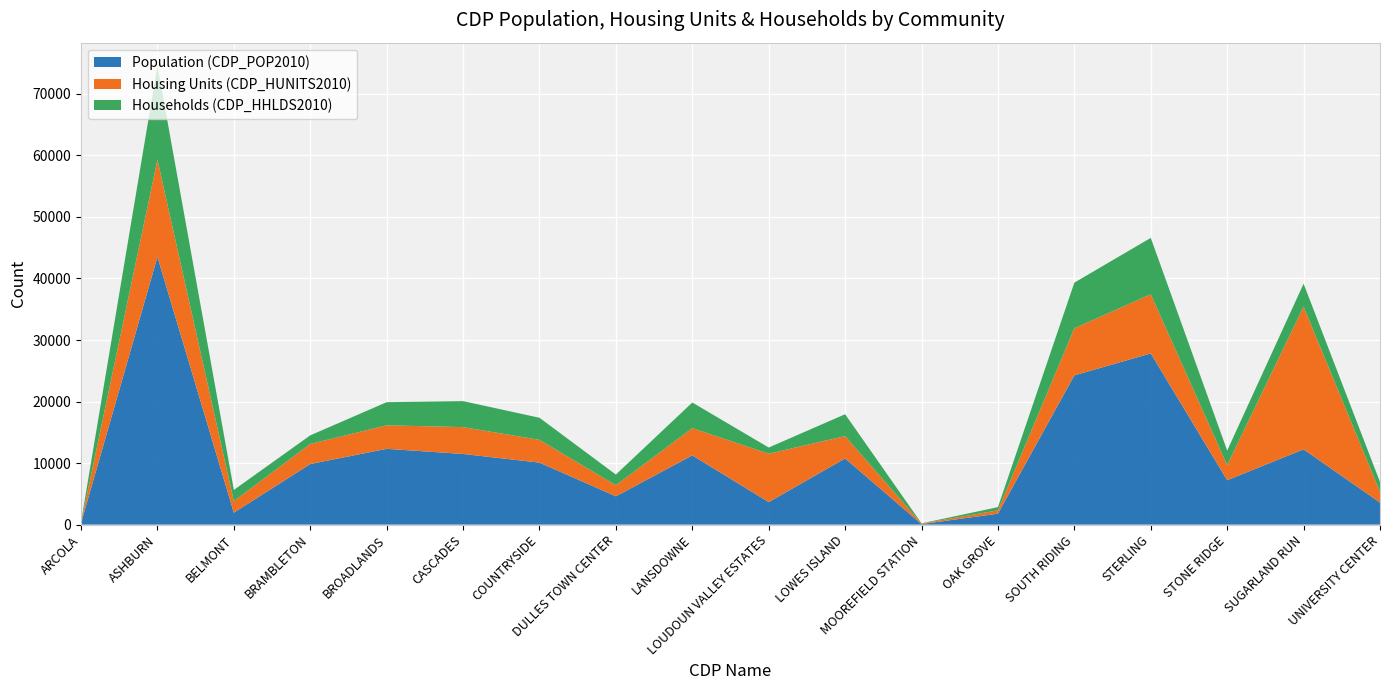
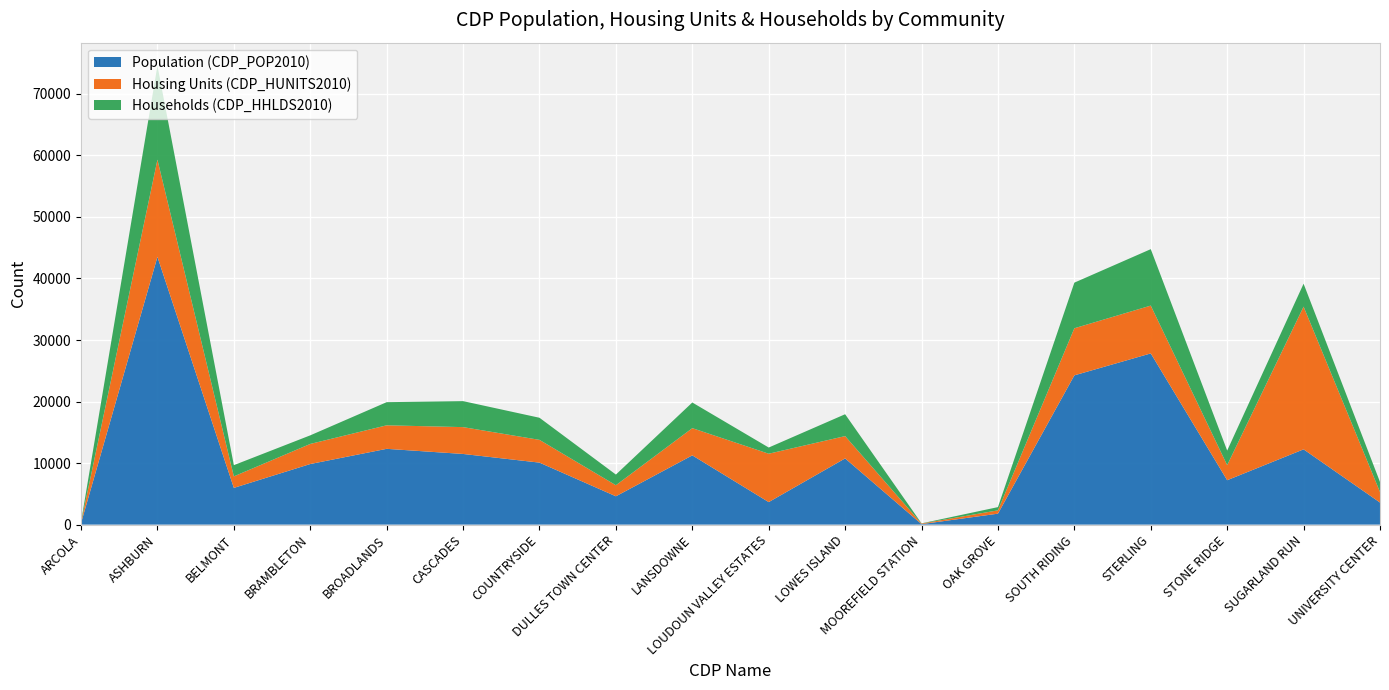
  {
    "Population (CDP_POP2010)": {
      "ASHBURN": 44000,
-     "BELMONT": 2000,
+     "BELMONT": 6000,
      "BRAMBLETON": 10000,
      "BROADLANDS": 12000,
      "CASCADES": 11000,
      "COUNTRYSIDE": 10000,
      "DULLES TOWN CENTER": 5000,
      "LANSDOWNE": 11000,
      "LOUDOUN VALLEY ESTATES": 4000,
      "LOWES ISLAND": 11000,
      "OAK GROVE": 2000,
      "SOUTH RIDING": 24000,
      "STERLING": 28000,
      "STONE RIDGE": 7000,
      "SUGARLAND RUN": 12000,
      "UNIVERSITY CENTER": 4000
    },
    "Housing Units (CDP_HUNITS2010)": {
      "ASHBURN": 16000,
      "BELMONT": 2000,
      "BRAMBLETON": 3000,
      "BROADLANDS": 4000,
      "CASCADES": 4000,
      "COUNTRYSIDE": 4000,
      "DULLES TOWN CENTER": 2000,
      "LANSDOWNE": 4000,
      "LOUDOUN VALLEY ESTATES": 8000,
      "LOWES ISLAND": 4000,
      "OAK GROVE": 1000,
      "SOUTH RIDING": 8000,
-     "STERLING": 10000,
+     "STERLING": 8000,
      "STONE RIDGE": 2000,
      "SUGARLAND RUN": 23000,
      "UNIVERSITY CENTER": 2000
    },
    "Households (CDP_HHLDS2010)": {
      "BELMONT": 2000,
      "BRAMBLETON": 1000,
      "BROADLANDS": 4000,
      "CASCADES": 4000,
      "COUNTRYSIDE": 4000,
      "DULLES TOWN CENTER": 2000,
      "LANSDOWNE": 4000,
      "LOUDOUN VALLEY ESTATES": 1000,
      "LOWES ISLAND": 4000,
      "OAK GROVE": 1000,
      "SOUTH RIDING": 7000,
      "STERLING": 9000,
      "STONE RIDGE": 2000,
      "SUGARLAND RUN": 4000,
      "UNIVERSITY CENTER": 2000
    }
  }
